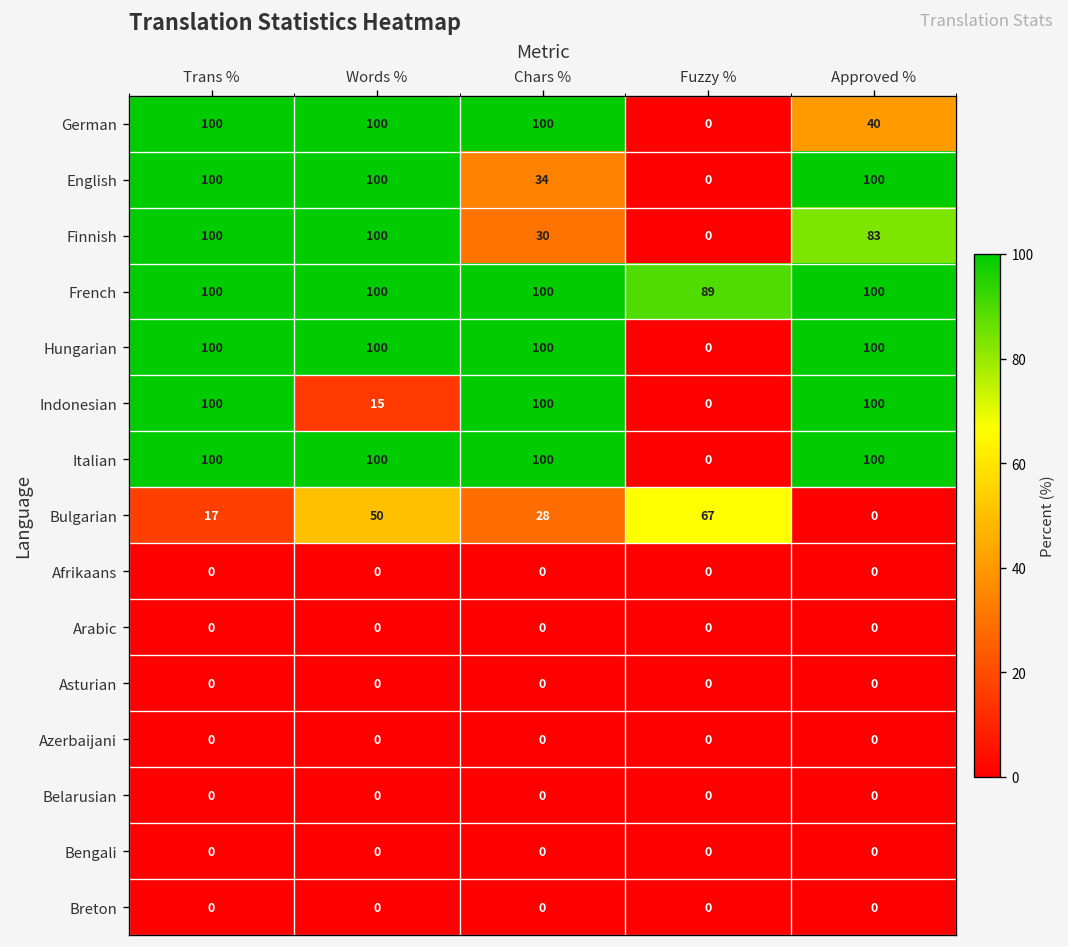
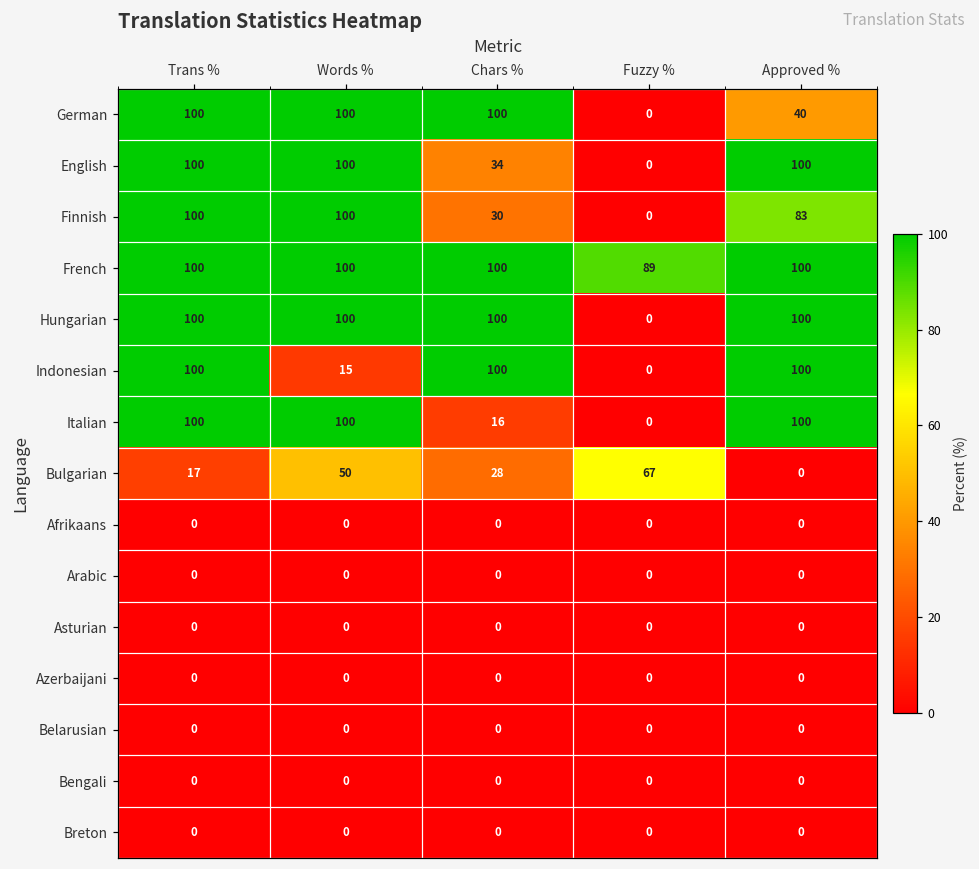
  {
    "German": {
      "Trans %": 100,
      "Words %": 100,
      "Chars %": 100,
      "Fuzzy %": 0,
      "Approved %": 40
    },
    "English": {
      "Trans %": 100,
      "Words %": 100,
      "Chars %": 34,
      "Fuzzy %": 0,
      "Approved %": 100
    },
    "Finnish": {
      "Trans %": 100,
      "Words %": 100,
      "Chars %": 30,
      "Fuzzy %": 0,
      "Approved %": 83
    },
    "French": {
      "Trans %": 100,
      "Words %": 100,
      "Chars %": 100,
      "Fuzzy %": 89,
      "Approved %": 100
    },
    "Hungarian": {
      "Trans %": 100,
      "Words %": 100,
      "Chars %": 100,
      "Fuzzy %": 0,
      "Approved %": 100
    },
    "Indonesian": {
      "Trans %": 100,
      "Words %": 15,
      "Chars %": 100,
      "Fuzzy %": 0,
      "Approved %": 100
    },
    "Italian": {
      "Trans %": 100,
      "Words %": 100,
-     "Chars %": 100,
+     "Chars %": 16,
      "Fuzzy %": 0,
      "Approved %": 100
    },
    "Bulgarian": {
      "Trans %": 17,
      "Words %": 50,
      "Chars %": 28,
      "Fuzzy %": 67,
      "Approved %": 0
    },
    "Afrikaans": {
      "Trans %": 0,
      "Words %": 0,
      "Chars %": 0,
      "Fuzzy %": 0,
      "Approved %": 0
    },
    "Arabic": {
      "Trans %": 0,
      "Words %": 0,
      "Chars %": 0,
      "Fuzzy %": 0,
      "Approved %": 0
    },
    "Asturian": {
      "Trans %": 0,
      "Words %": 0,
      "Chars %": 0,
      "Fuzzy %": 0,
      "Approved %": 0
    },
    "Azerbaijani": {
      "Trans %": 0,
      "Words %": 0,
      "Chars %": 0,
      "Fuzzy %": 0,
      "Approved %": 0
    },
    "Belarusian": {
      "Trans %": 0,
      "Words %": 0,
      "Chars %": 0,
      "Fuzzy %": 0,
      "Approved %": 0
    },
    "Bengali": {
      "Trans %": 0,
      "Words %": 0,
      "Chars %": 0,
      "Fuzzy %": 0,
      "Approved %": 0
    },
    "Breton": {
      "Trans %": 0,
      "Words %": 0,
      "Chars %": 0,
      "Fuzzy %": 0,
      "Approved %": 0
    }
  }
